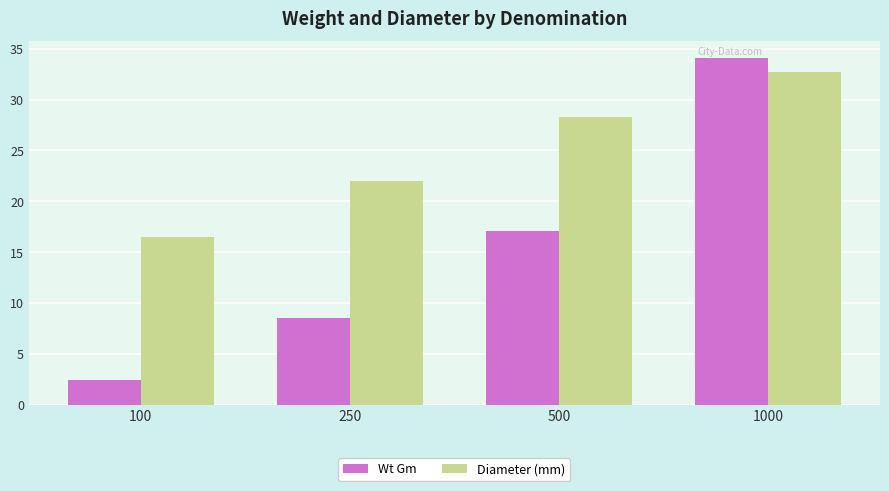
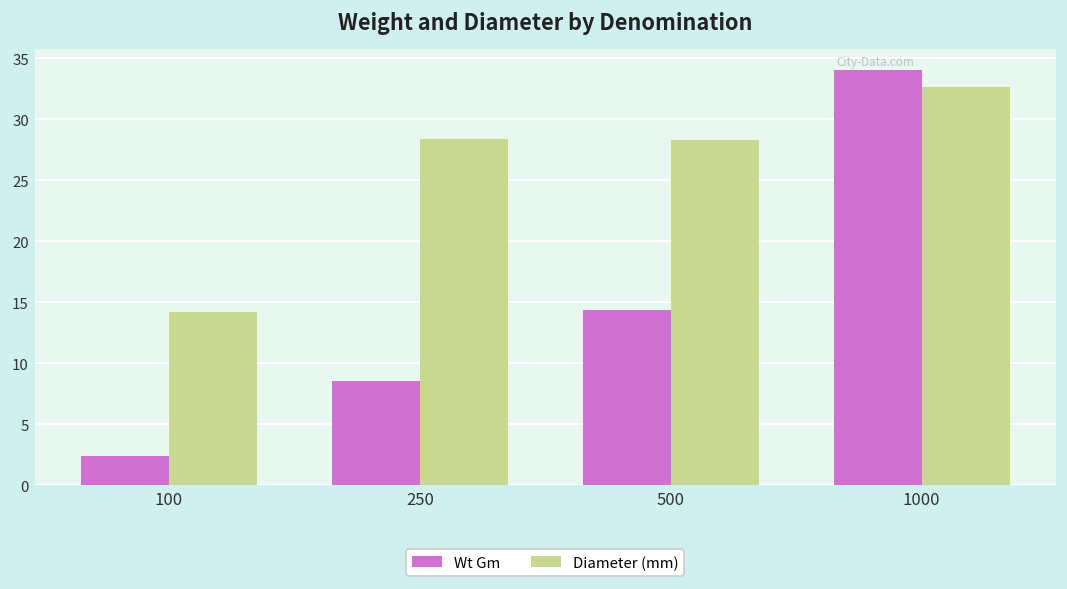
  {
    "Wt Gm": {
      "100": 2.4,
      "250": 8.5,
-     "500": 17.0,
+     "500": 14.4,
      "1000": 34.1
    },
    "Diameter (mm)": {
-     "100": 16.5,
-     "250": 22.0,
+     "100": 14.2,
+     "250": 28.4,
      "500": 28.3,
      "1000": 32.7
    }
  }
